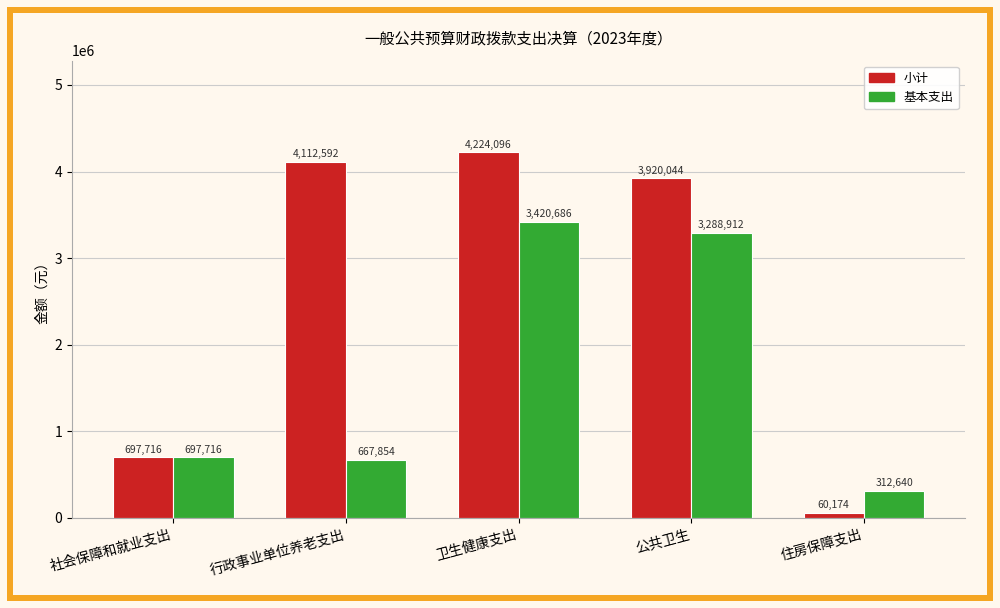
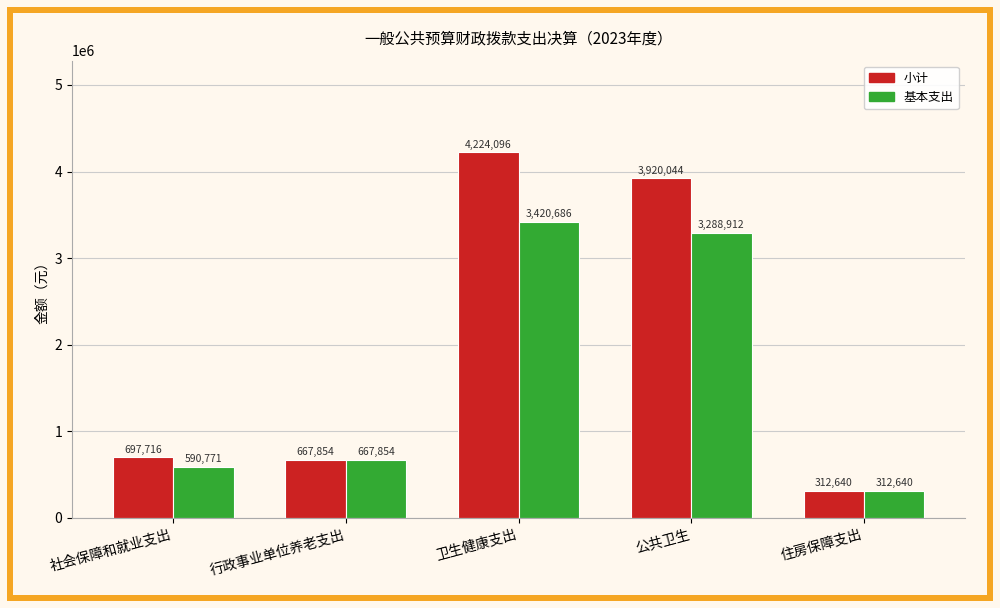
  {
    "小计": {
      "社会保障和就业支出": "697,716",
-     "行政事业单位养老支出": "4,112,592",
+     "行政事业单位养老支出": "667,854",
      "卫生健康支出": "4,224,096",
      "公共卫生": "3,920,044",
-     "住房保障支出": "60,174"
+     "住房保障支出": "312,640"
    },
    "基本支出": {
-     "社会保障和就业支出": "697,716",
+     "社会保障和就业支出": "590,771",
      "行政事业单位养老支出": "667,854",
      "卫生健康支出": "3,420,686",
      "公共卫生": "3,288,912",
      "住房保障支出": "312,640"
    }
  }
